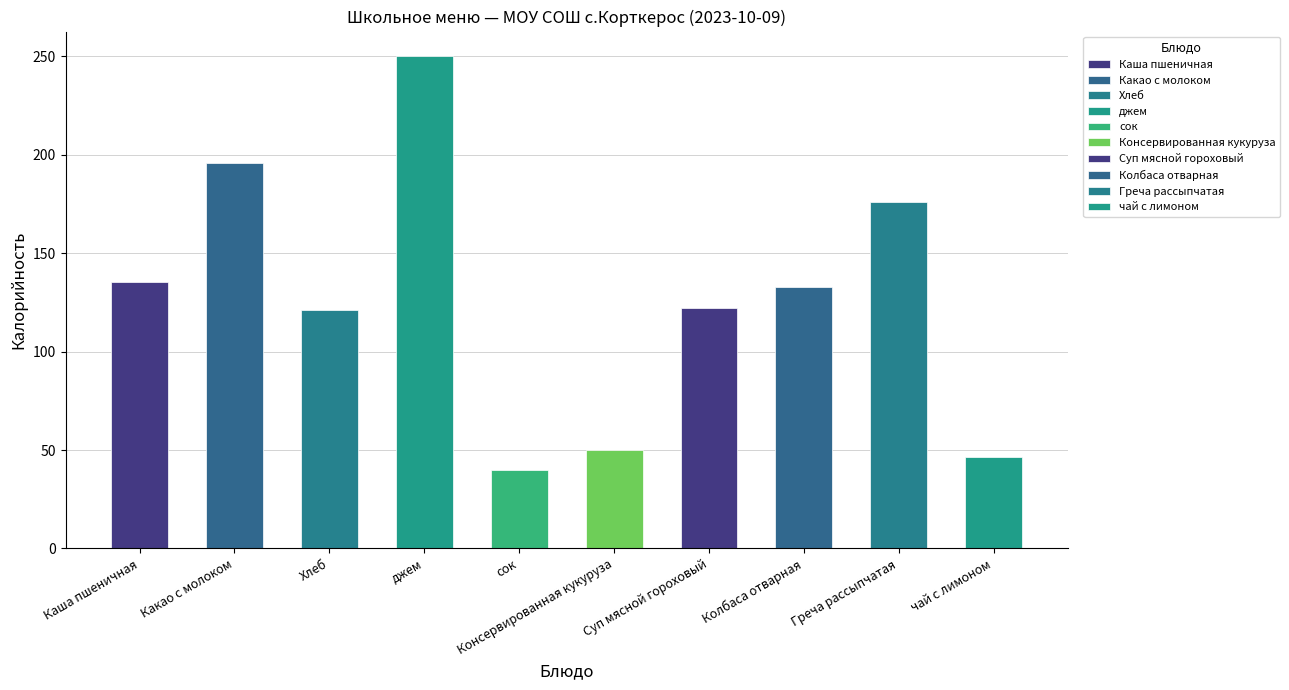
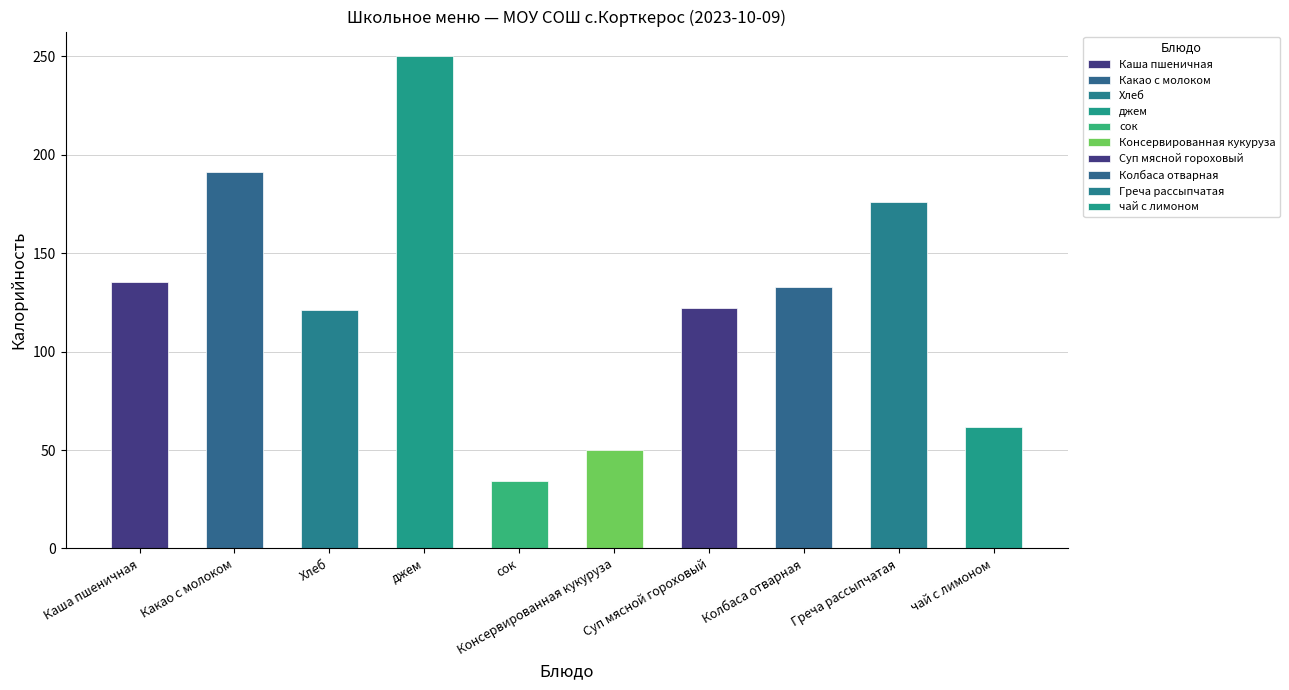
  {
    "Каша пшеничная": 136,
-   "Какао с молоком": 196,
+   "Какао с молоком": 191,
    "Хлеб": 121,
    "джем": 250,
-   "сок": 40,
+   "сок": 34,
    "Консервированная кукуруза": 50,
    "Суп мясной гороховый": 122,
    "Колбаса отварная": 133,
    "Греча рассыпчатая": 176,
-   "чай с лимоном": 46
+   "чай с лимоном": 62
  }
